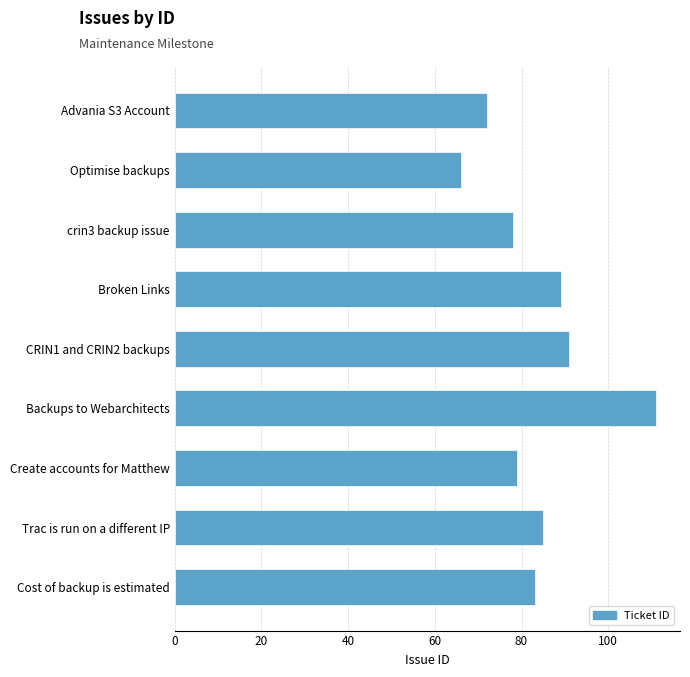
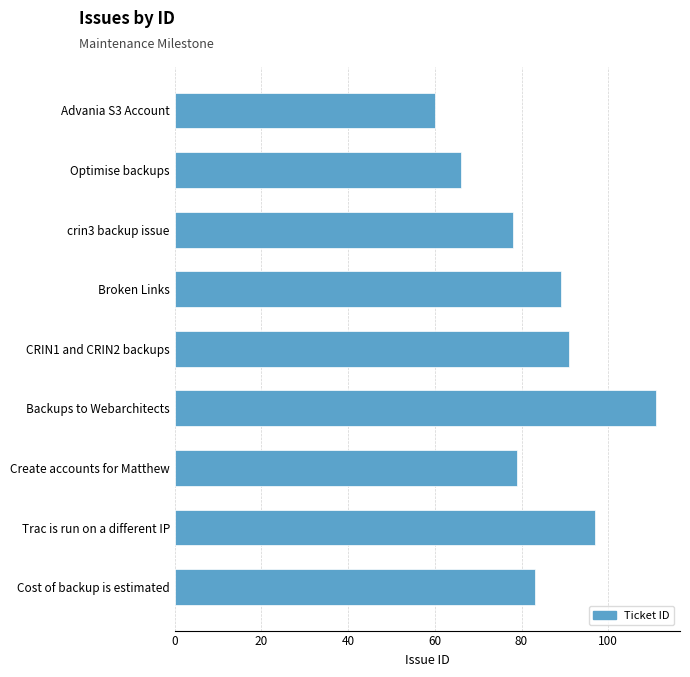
  {
-   "Advania S3 Account": 72,
+   "Advania S3 Account": 60,
    "Optimise backups": 66,
    "crin3 backup issue": 78,
    "Broken Links": 89,
    "CRIN1 and CRIN2 backups": 91,
    "Backups to Webarchitects": 111,
    "Create accounts for Matthew": 79,
-   "Trac is run on a different IP": 85,
+   "Trac is run on a different IP": 97,
    "Cost of backup is estimated": 83
  }
